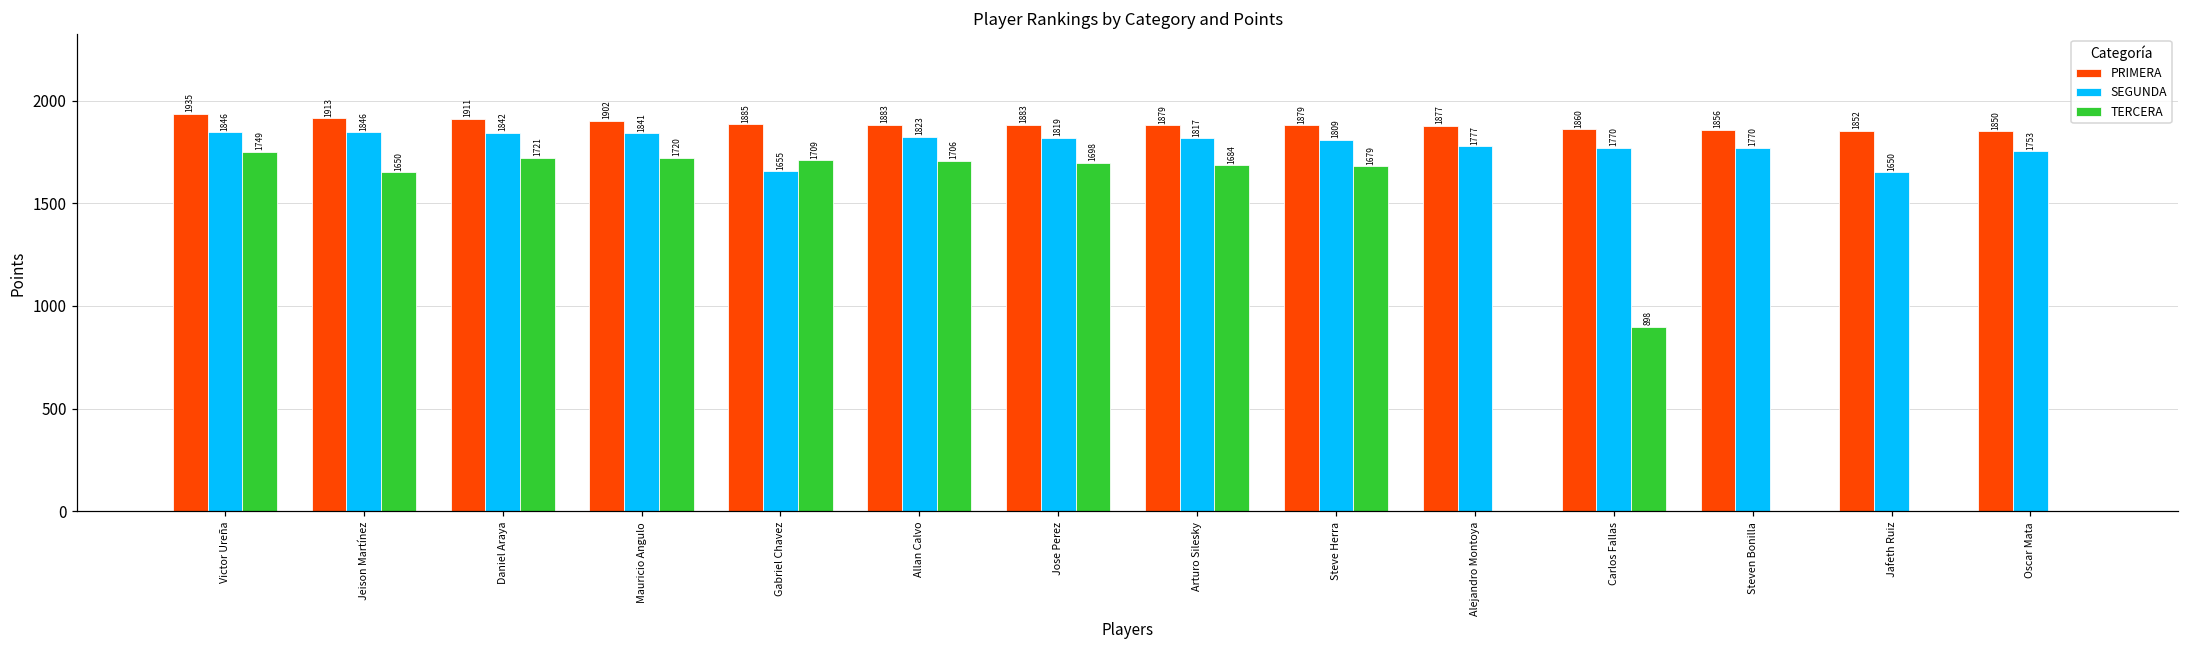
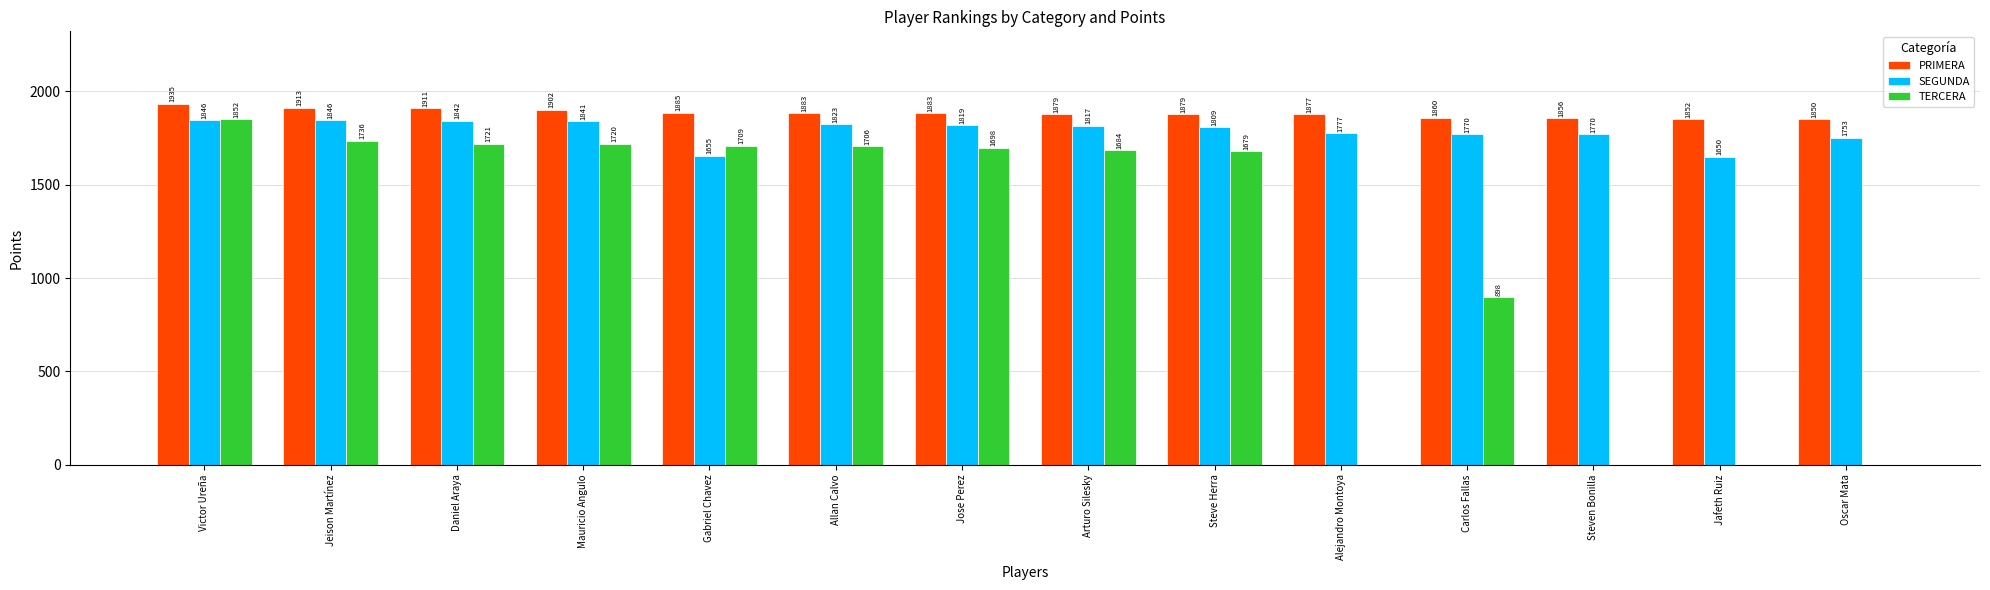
  {
    "PRIMERA": {
      "Victor Ureña": 1935,
      "Jeison Martínez": 1913,
      "Daniel Araya": 1911,
      "Mauricio Angulo": 1902,
      "Gabriel Chavez": 1885,
      "Allan Calvo": 1883,
      "Jose Perez": 1883,
      "Arturo Silesky": 1879,
      "Steve Herra": 1879,
      "Alejandro Montoya": 1877,
      "Carlos Fallas": 1860,
      "Steven Bonilla": 1856,
      "Jafeth Ruiz": 1852,
      "Oscar Mata": 1850
    },
    "SEGUNDA": {
      "Victor Ureña": 1846,
      "Jeison Martínez": 1846,
      "Daniel Araya": 1842,
      "Mauricio Angulo": 1841,
      "Gabriel Chavez": 1655,
      "Allan Calvo": 1823,
      "Jose Perez": 1819,
      "Arturo Silesky": 1817,
      "Steve Herra": 1809,
      "Alejandro Montoya": 1777,
      "Carlos Fallas": 1770,
      "Steven Bonilla": 1770,
      "Jafeth Ruiz": 1650,
      "Oscar Mata": 1753
    },
    "TERCERA": {
-     "Victor Ureña": 1749,
-     "Jeison Martínez": 1650,
+     "Victor Ureña": 1852,
+     "Jeison Martínez": 1736,
      "Daniel Araya": 1721,
      "Mauricio Angulo": 1720,
      "Gabriel Chavez": 1709,
      "Allan Calvo": 1706,
      "Jose Perez": 1698,
      "Arturo Silesky": 1684,
      "Steve Herra": 1679,
      "Carlos Fallas": 898
    }
  }
